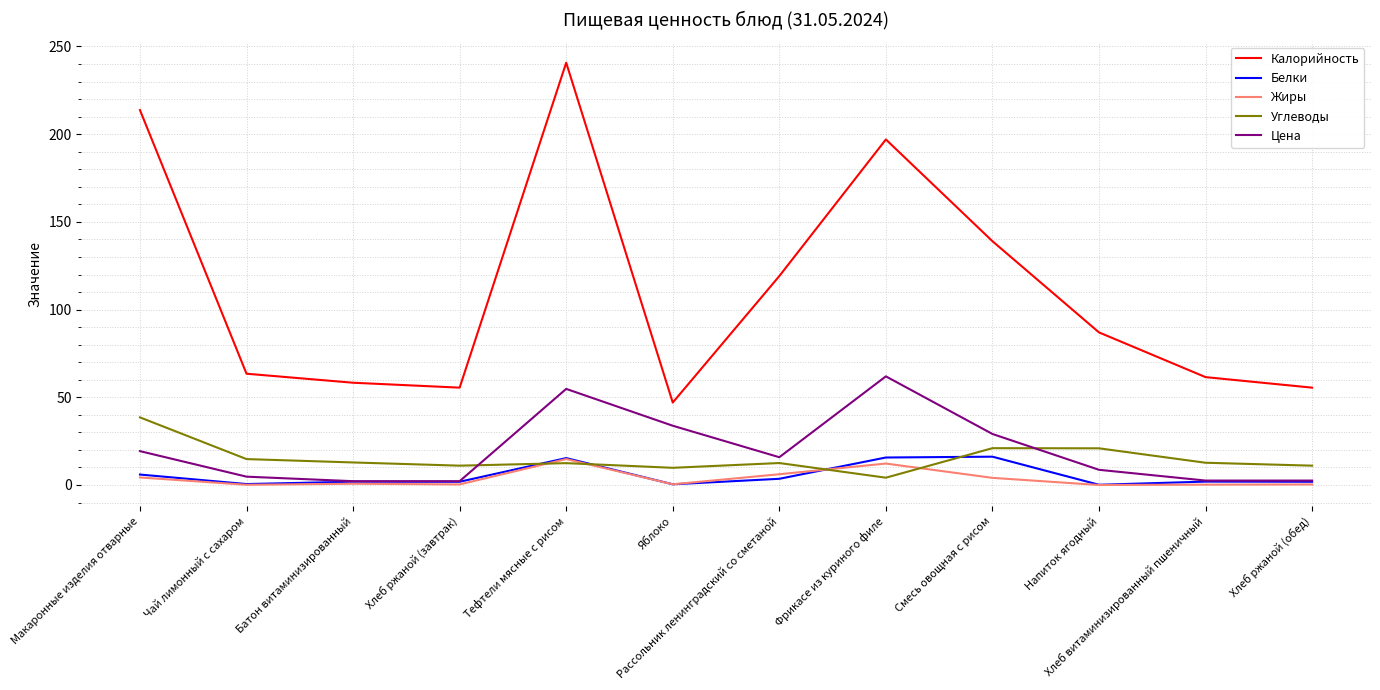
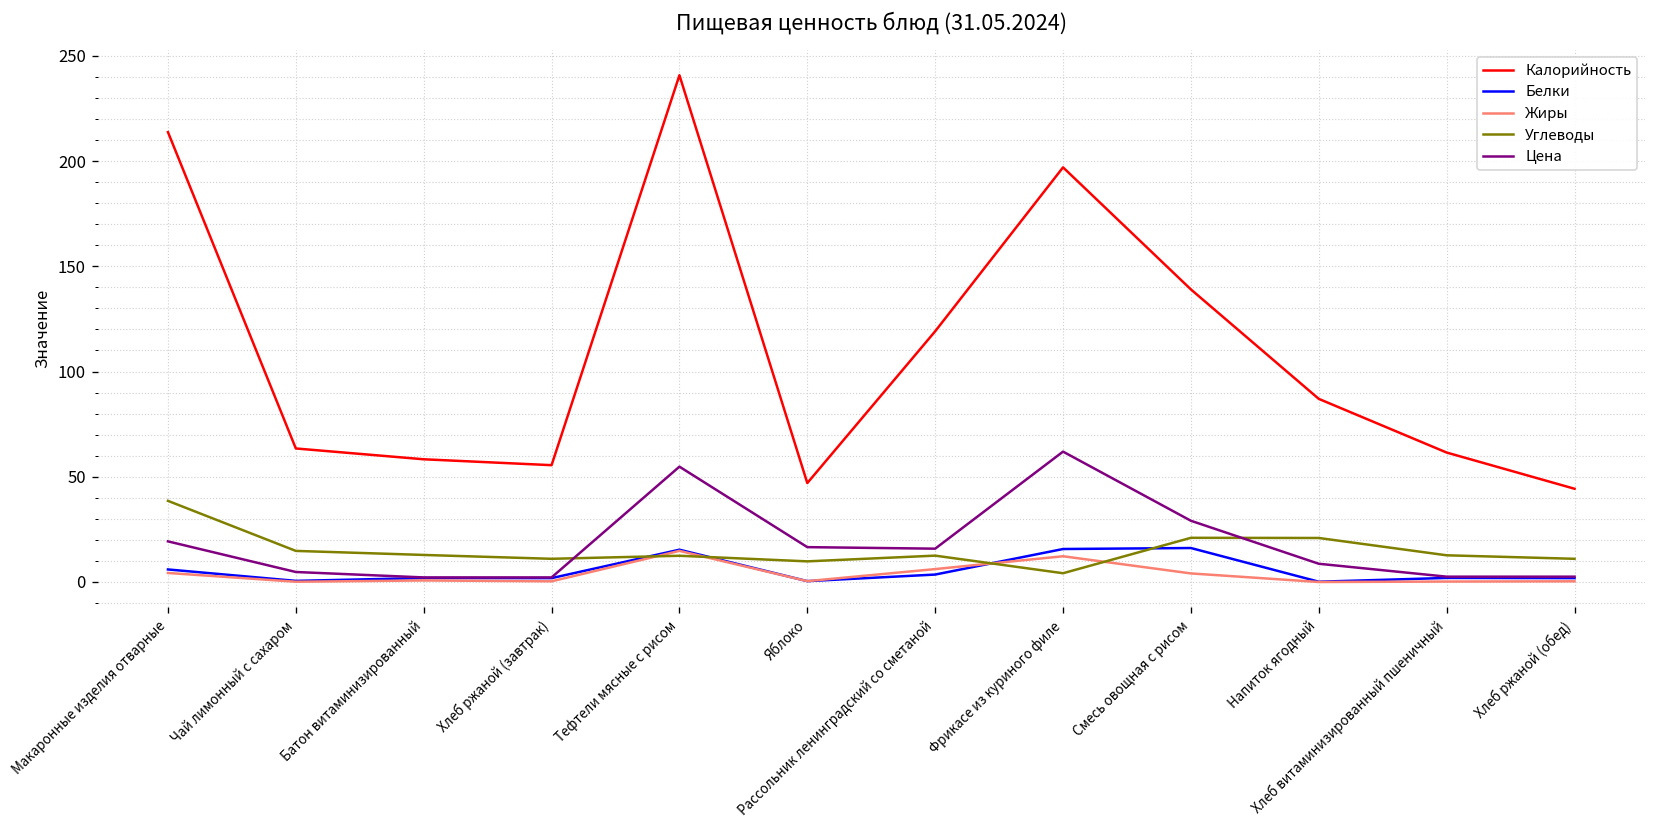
  {
    "Калорийность": {
      "Макаронные изделия отварные": 214,
      "Чай лимонный с сахаром": 63,
      "Батон витаминизированный": 58,
      "Хлеб ржаной (завтрак)": 56,
      "Тефтели мясные с рисом": 241,
      "Яблоко": 47,
      "Рассольник ленинградский со сметаной": 119,
      "Фрикасе из куриного филе": 197,
      "Смесь овощная с рисом": 139,
      "Напиток ягодный": 87,
      "Хлеб витаминизированный пшеничный": 62,
-     "Хлеб ржаной (обед)": 56
+     "Хлеб ржаной (обед)": 44
    },
    "Белки": {
      "Макаронные изделия отварные": 6,
      "Рассольник ленинградский со сметаной": 4,
      "Фрикасе из куриного филе": 16,
      "Смесь овощная с рисом": 16
    },
    "Жиры": {
      "Макаронные изделия отварные": 4,
      "Хлеб ржаной (завтрак)": 0,
      "Рассольник ленинградский со сметаной": 6,
      "Фрикасе из куриного филе": 12,
      "Смесь овощная с рисом": 4,
      "Хлеб витаминизированный пшеничный": 0,
      "Хлеб ржаной (обед)": 0
    },
    "Углеводы": {
      "Макаронные изделия отварные": 39,
      "Чай лимонный с сахаром": 15,
      "Батон витаминизированный": 13,
      "Хлеб ржаной (завтрак)": 11,
      "Тефтели мясные с рисом": 12,
      "Яблоко": 10,
      "Рассольник ленинградский со сметаной": 13,
      "Фрикасе из куриного филе": 4,
      "Смесь овощная с рисом": 21,
      "Напиток ягодный": 21,
      "Хлеб витаминизированный пшеничный": 13,
      "Хлеб ржаной (обед)": 11
    },
    "Цена": {
      "Макаронные изделия отварные": 19,
      "Чай лимонный с сахаром": 5,
      "Тефтели мясные с рисом": 55,
-     "Яблоко": 34,
+     "Яблоко": 17,
      "Рассольник ленинградский со сметаной": 16,
      "Фрикасе из куриного филе": 62,
      "Смесь овощная с рисом": 29,
      "Напиток ягодный": 9
    }
  }
